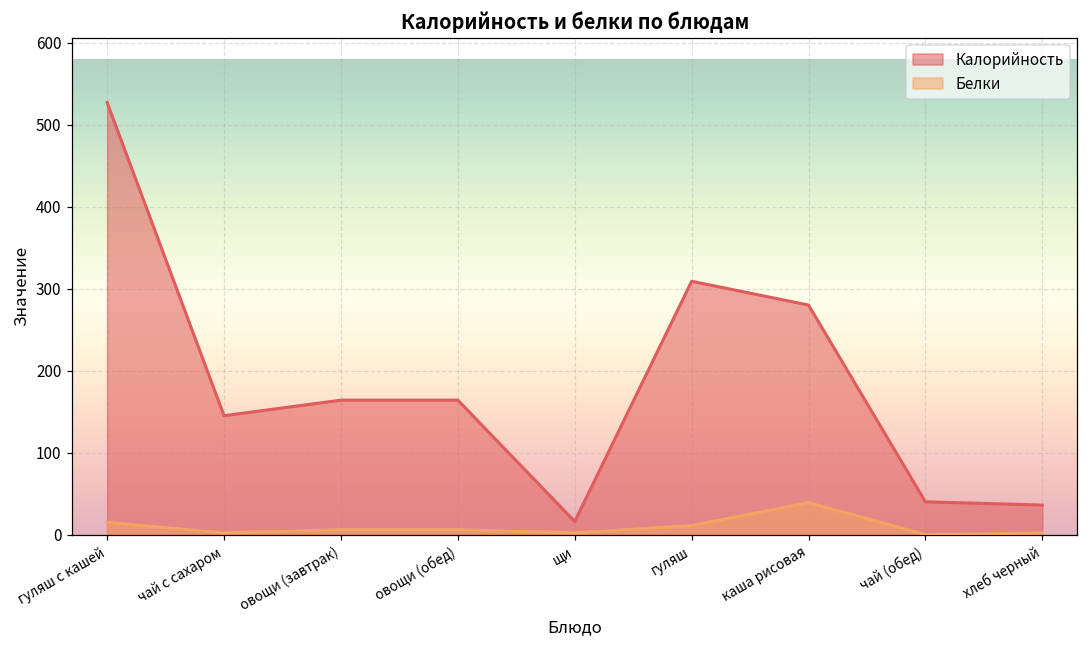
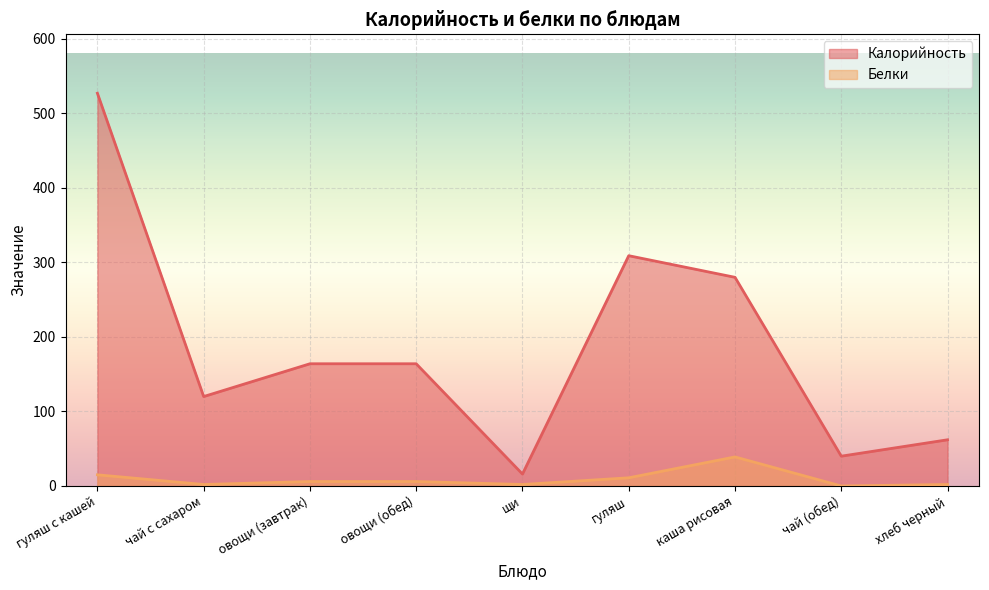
  {
    "Калорийность": {
      "гуляш с кашей": 530,
-     "чай с сахаром": 150,
+     "чай с сахаром": 120,
      "овощи (завтрак)": 160,
      "овощи (обед)": 160,
      "щи": 20,
      "гуляш": 310,
      "каша рисовая": 280,
      "чай (обед)": 40,
-     "хлеб черный": 40
+     "хлеб черный": 60
    },
    "Белки": {
      "гуляш с кашей": 20,
      "чай с сахаром": 0,
      "овощи (завтрак)": 10,
      "овощи (обед)": 10,
      "щи": 0,
      "гуляш": 10,
      "каша рисовая": 40,
      "чай (обед)": 0,
      "хлеб черный": 0
    }
  }
